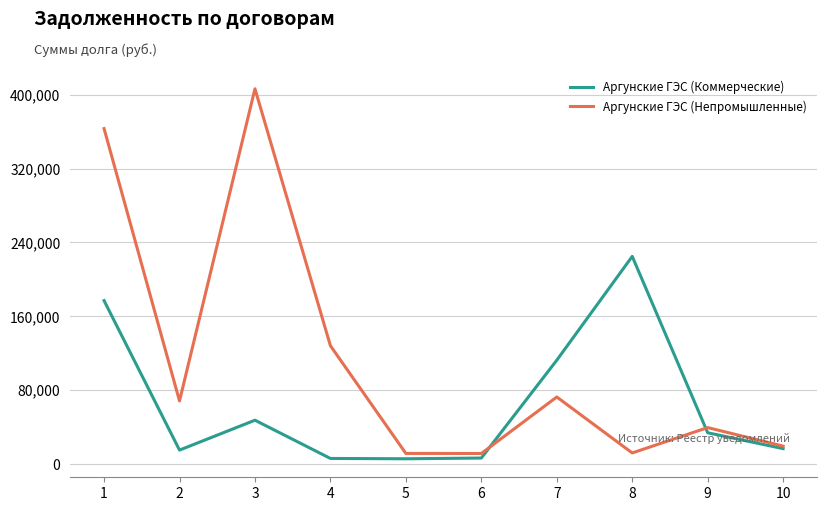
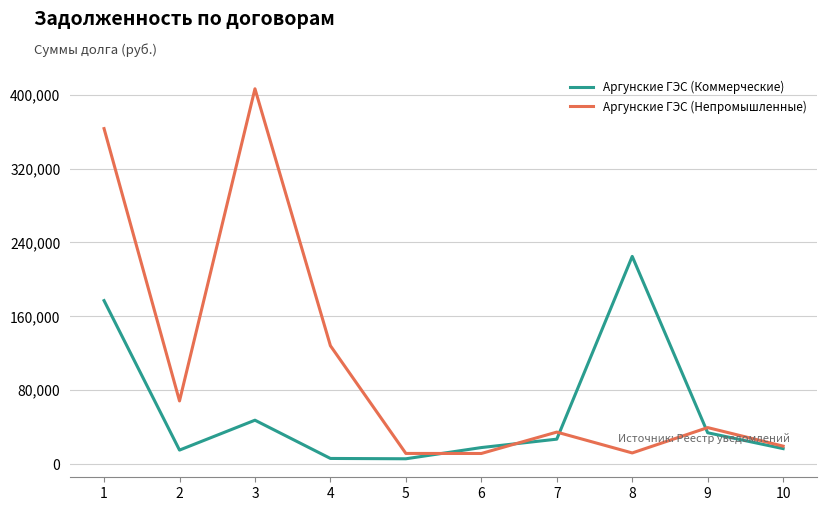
  {
    "Аргунские ГЭС (Коммерческие)": {
      "1": "180,000",
      "2": "10,000",
      "3": "50,000",
      "4": "10,000",
      "5": "10,000",
-     "6": "10,000",
-     "7": "110,000",
+     "6": "20,000",
+     "7": "30,000",
      "8": "220,000",
      "9": "30,000"
    },
    "Аргунские ГЭС (Непромышленные)": {
      "1": "360,000",
      "2": "70,000",
      "3": "410,000",
      "4": "130,000",
      "5": "10,000",
      "6": "10,000",
-     "7": "70,000",
+     "7": "30,000",
      "8": "10,000",
      "9": "40,000"
    }
  }
